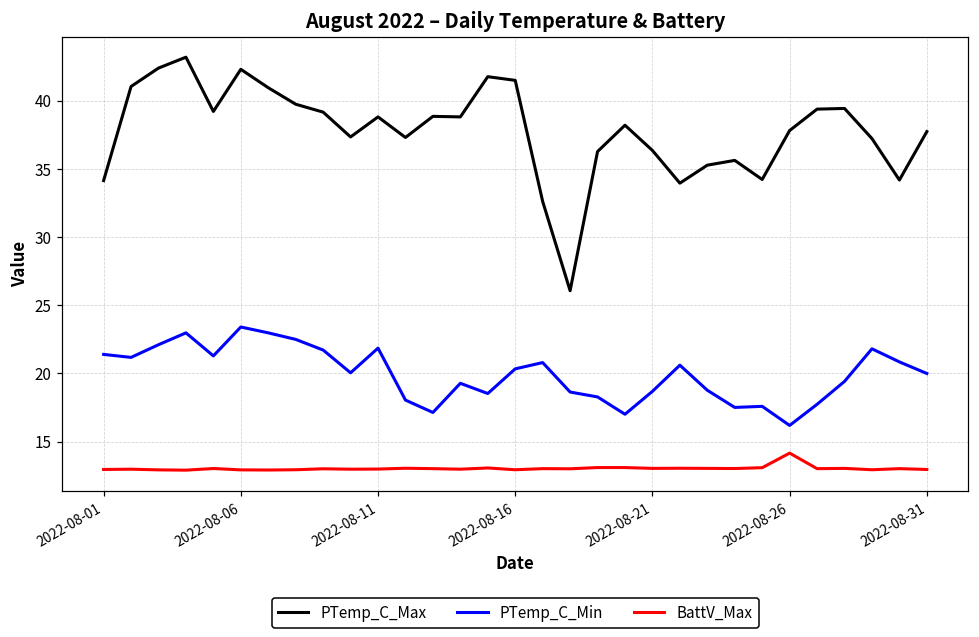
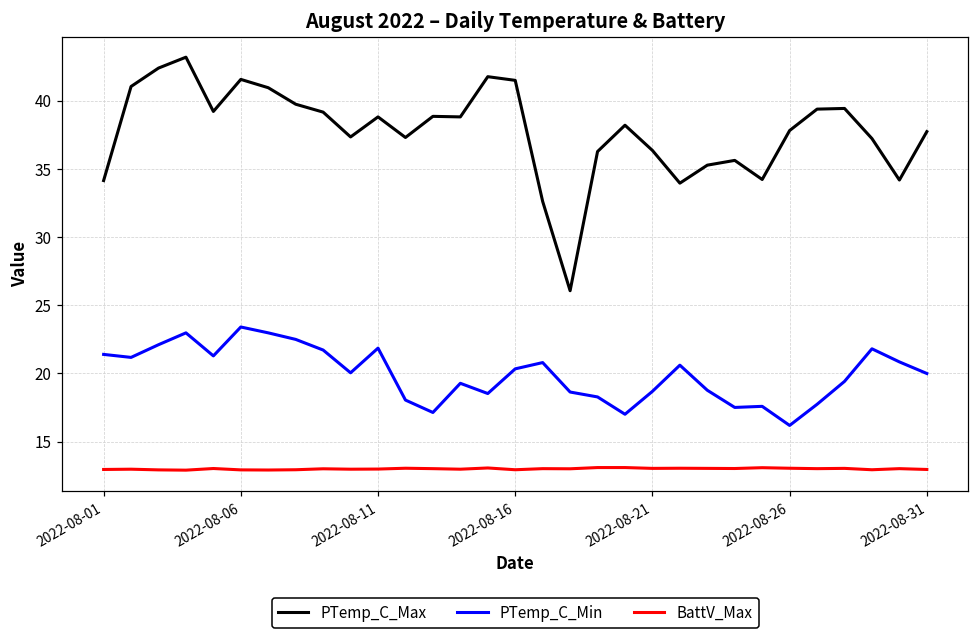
  {
    "PTemp_C_Max": {
      "2022-08-01": 34.2,
-     "2022-08-06": 42.3,
+     "2022-08-06": 41.6,
      "2022-08-11": 38.8,
      "2022-08-16": 41.5,
      "2022-08-21": 36.4,
      "2022-08-26": 37.8,
      "2022-08-31": 37.7
    },
    "PTemp_C_Min": {
      "2022-08-01": 21.4,
      "2022-08-06": 23.4,
      "2022-08-11": 21.9,
      "2022-08-16": 20.3,
      "2022-08-21": 18.7,
      "2022-08-26": 16.2,
      "2022-08-31": 20.0
    },
    "BattV_Max": {
      "2022-08-01": 13.0,
      "2022-08-06": 12.9,
      "2022-08-11": 13.0,
      "2022-08-16": 12.9,
      "2022-08-21": 13.0,
-     "2022-08-26": 14.2,
+     "2022-08-26": 13.1,
      "2022-08-31": 13.0
    }
  }
